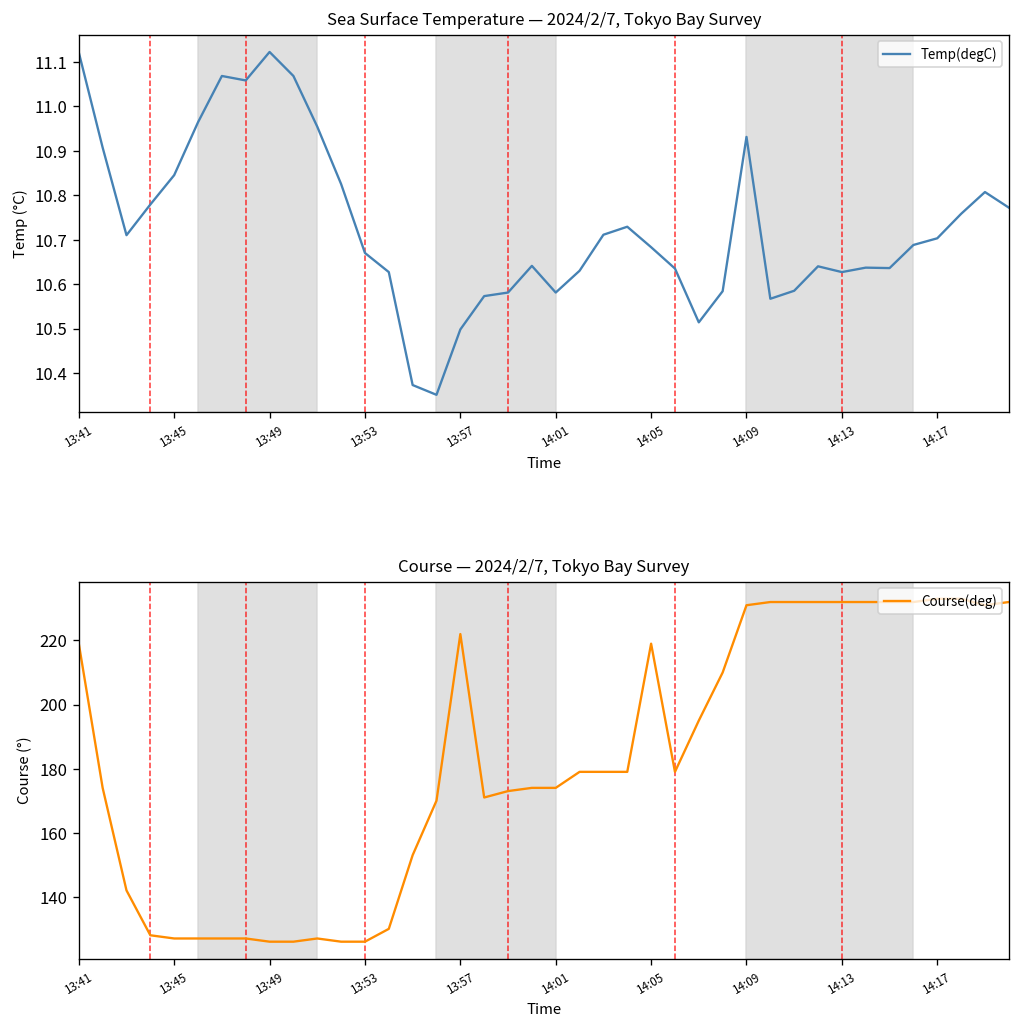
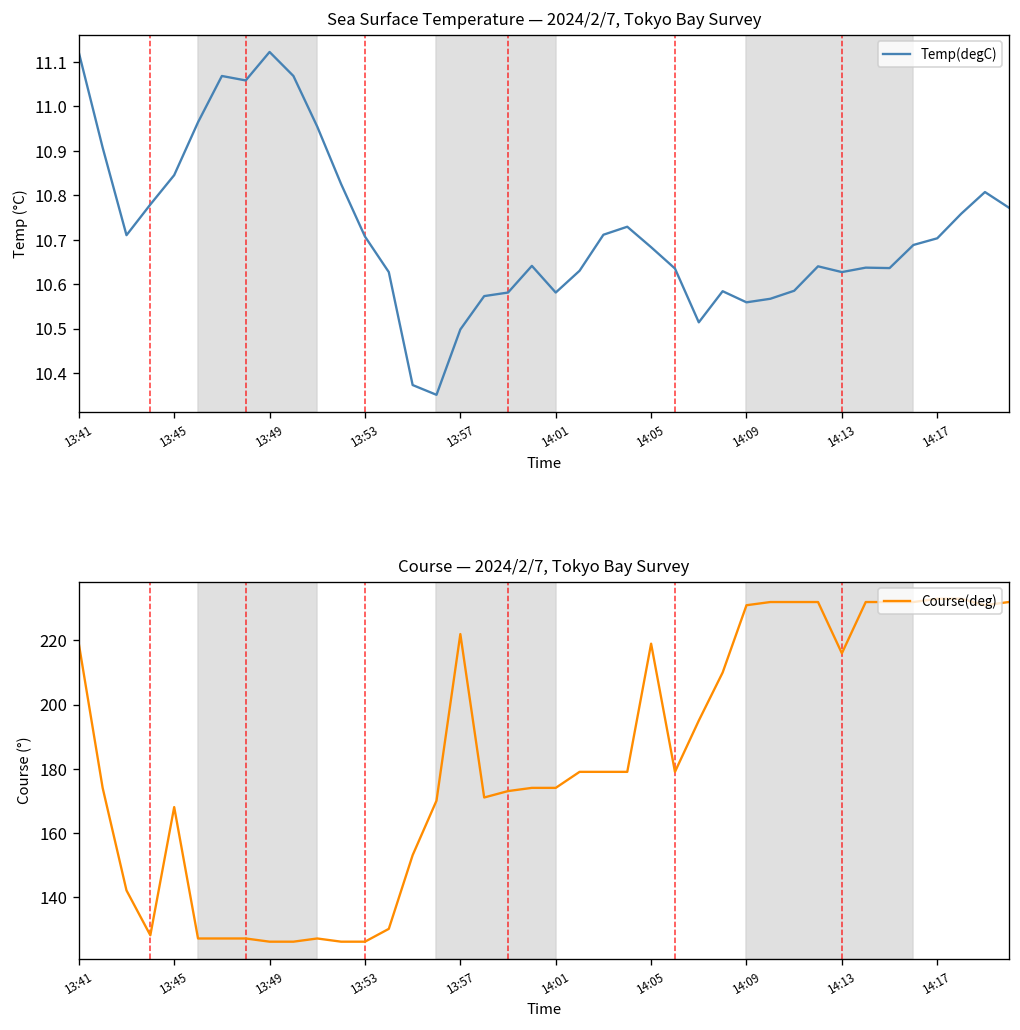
  {
    "Sea Surface Temperature — 2024/2/7, Tokyo Bay Survey": {
      "13:41": 11.12,
      "13:45": 10.85,
      "13:49": 11.12,
-     "13:53": 10.67,
+     "13:53": 10.71,
      "13:57": 10.50,
      "14:01": 10.58,
      "14:05": 10.68,
-     "14:09": 10.93,
+     "14:09": 10.56,
      "14:13": 10.63,
      "14:17": 10.70
    },
    "Course — 2024/2/7, Tokyo Bay Survey": {
      "13:41": 219,
-     "13:45": 127,
+     "13:45": 168,
      "13:49": 126,
      "13:53": 126,
      "13:57": 222,
      "14:01": 174,
      "14:05": 219,
      "14:09": 231,
-     "14:13": 232
+     "14:13": 216
    }
  }
